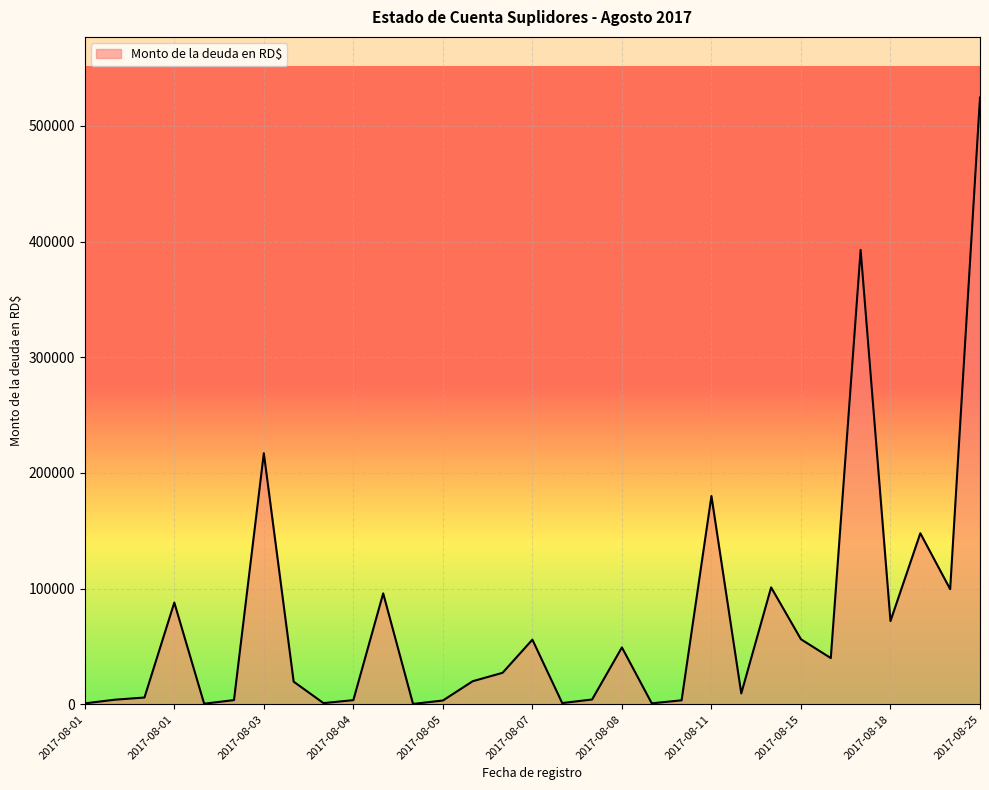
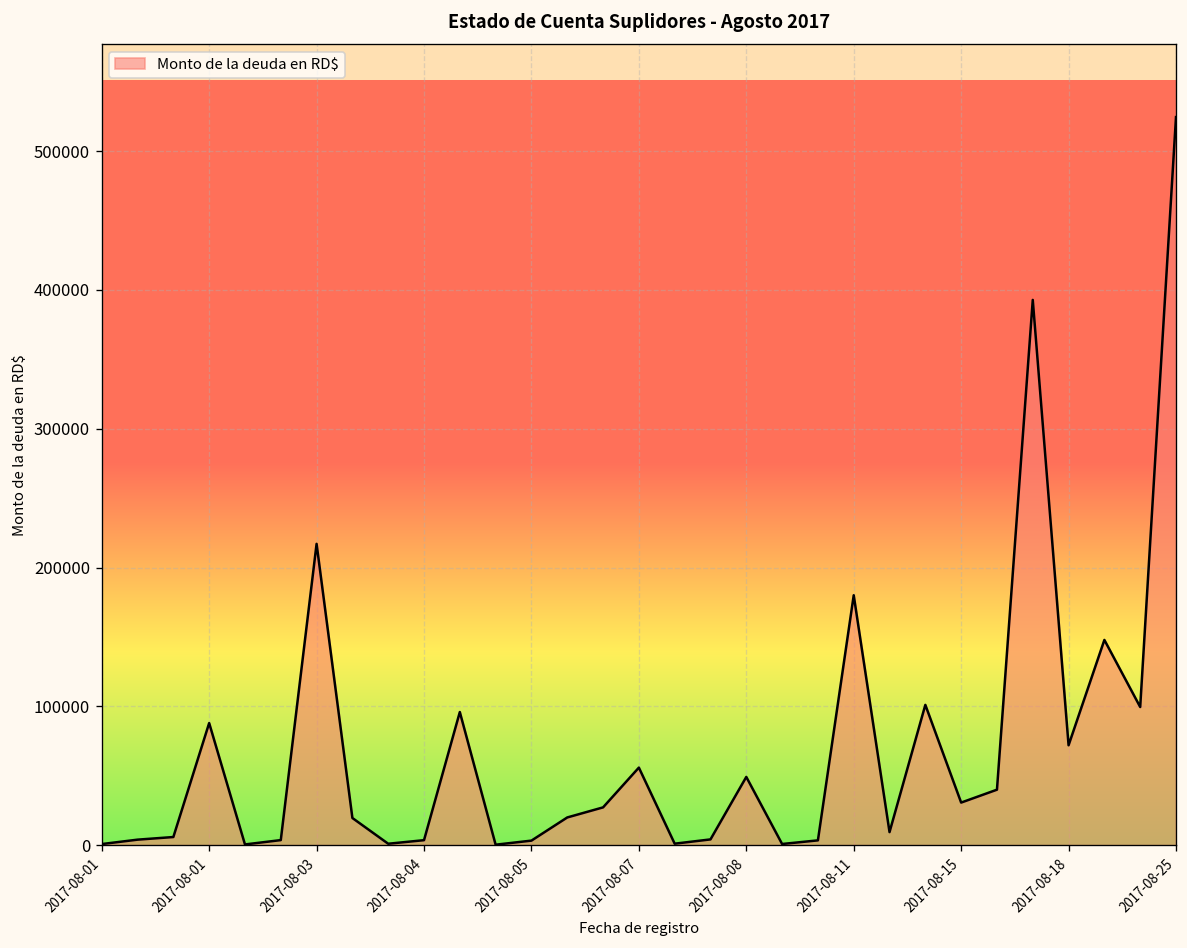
  {
    "2017-08-03": 217000,
-   "2017-08-15": 56000,
+   "2017-08-15": 31000,
    "2017-08-25": 525000
  }
